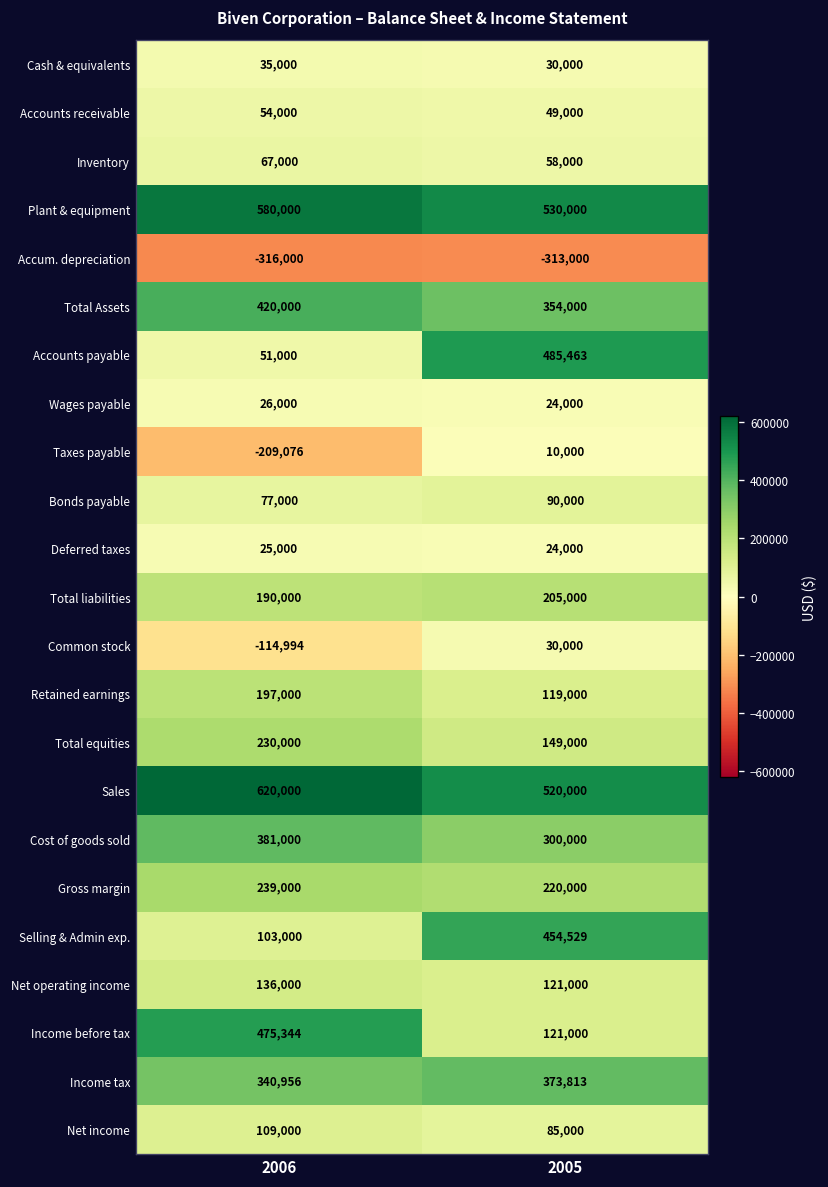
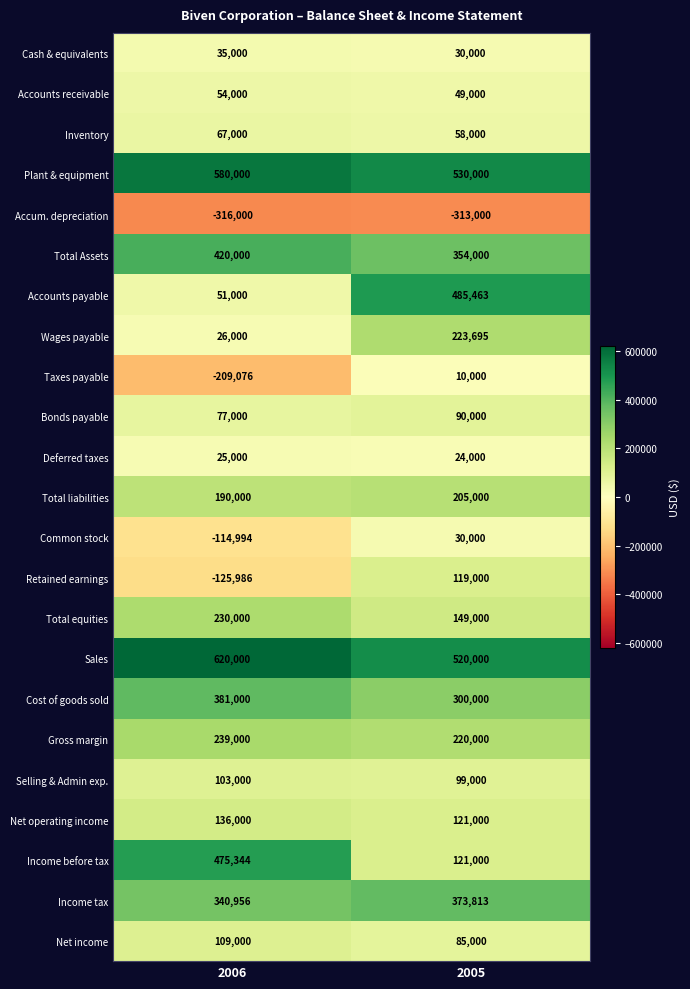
  {
    "Cash & equivalents": {
      "2006": "35,000",
      "2005": "30,000"
    },
    "Accounts receivable": {
      "2006": "54,000",
      "2005": "49,000"
    },
    "Inventory": {
      "2006": "67,000",
      "2005": "58,000"
    },
    "Plant & equipment": {
      "2006": "580,000",
      "2005": "530,000"
    },
    "Accum. depreciation": {
      "2006": "-316,000",
      "2005": "-313,000"
    },
    "Total Assets": {
      "2006": "420,000",
      "2005": "354,000"
    },
    "Accounts payable": {
      "2006": "51,000",
      "2005": "485,463"
    },
    "Wages payable": {
      "2006": "26,000",
-     "2005": "24,000"
+     "2005": "223,695"
    },
    "Taxes payable": {
      "2006": "-209,076",
      "2005": "10,000"
    },
    "Bonds payable": {
      "2006": "77,000",
      "2005": "90,000"
    },
    "Deferred taxes": {
      "2006": "25,000",
      "2005": "24,000"
    },
    "Total liabilities": {
      "2006": "190,000",
      "2005": "205,000"
    },
    "Common stock": {
      "2006": "-114,994",
      "2005": "30,000"
    },
    "Retained earnings": {
-     "2006": "197,000",
+     "2006": "-125,986",
      "2005": "119,000"
    },
    "Total equities": {
      "2006": "230,000",
      "2005": "149,000"
    },
    "Sales": {
      "2006": "620,000",
      "2005": "520,000"
    },
    "Cost of goods sold": {
      "2006": "381,000",
      "2005": "300,000"
    },
    "Gross margin": {
      "2006": "239,000",
      "2005": "220,000"
    },
    "Selling & Admin exp.": {
      "2006": "103,000",
-     "2005": "454,529"
+     "2005": "99,000"
    },
    "Net operating income": {
      "2006": "136,000",
      "2005": "121,000"
    },
    "Income before tax": {
      "2006": "475,344",
      "2005": "121,000"
    },
    "Income tax": {
      "2006": "340,956",
      "2005": "373,813"
    },
    "Net income": {
      "2006": "109,000",
      "2005": "85,000"
    }
  }
